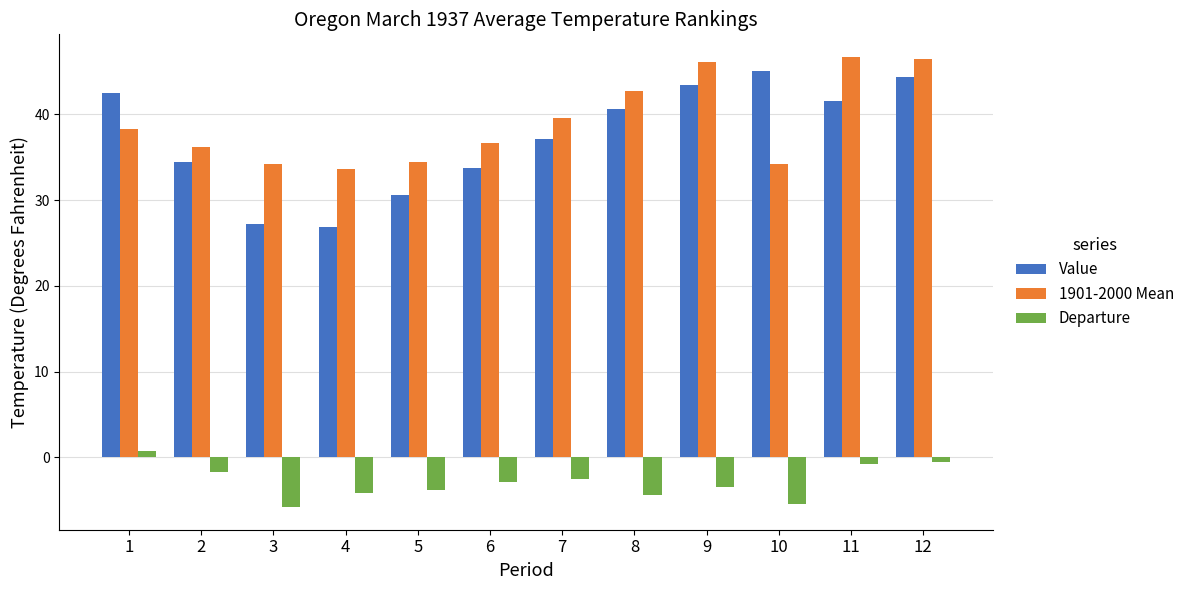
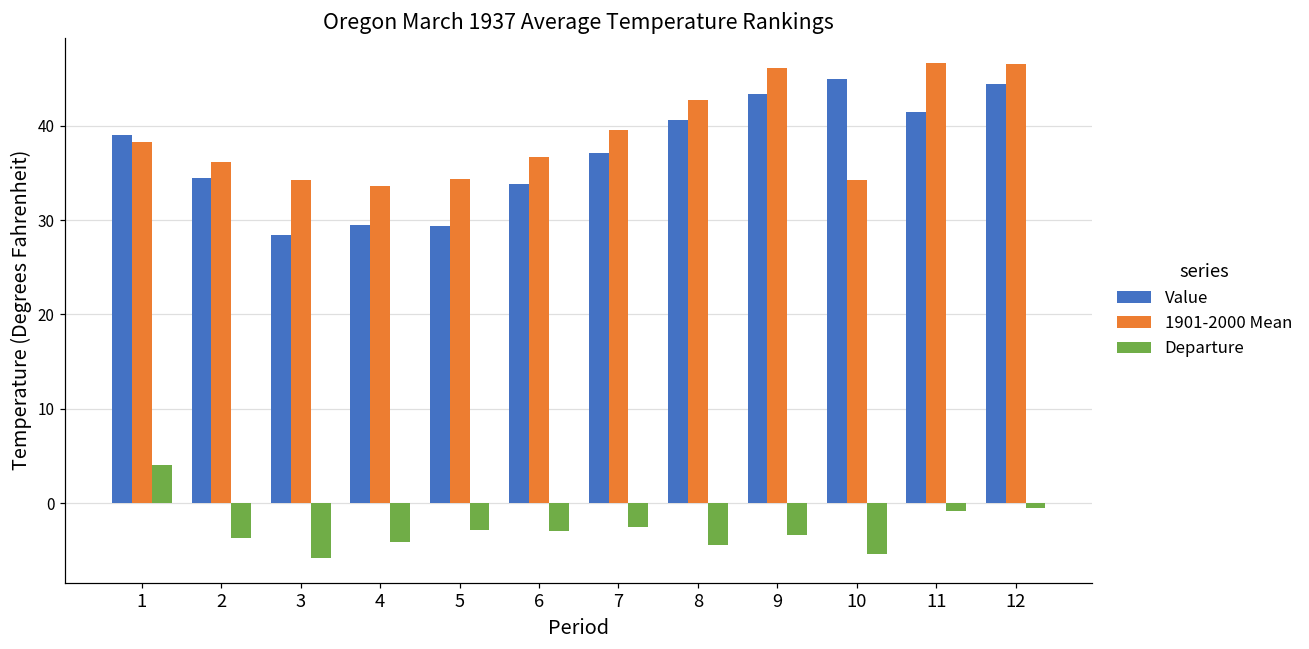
  {
    "Value": {
-     "1": 43,
+     "1": 39,
      "2": 35,
-     "3": 27,
-     "4": 27,
-     "5": 31,
+     "3": 28,
+     "4": 30,
+     "5": 29,
      "6": 34,
      "7": 37,
      "8": 41,
      "9": 43,
      "10": 45,
      "11": 42,
      "12": 44
    },
    "1901-2000 Mean": {
      "1": 38,
      "2": 36,
      "3": 34,
      "4": 34,
      "5": 34,
      "6": 37,
      "7": 40,
      "8": 43,
      "9": 46,
      "10": 34,
      "11": 47,
      "12": 47
    },
    "Departure": {
-     "1": 1,
-     "2": -2,
+     "1": 4,
+     "2": -4,
      "3": -6,
      "4": -4,
-     "5": -4,
+     "5": -3,
      "6": -3,
      "7": -3,
      "8": -4,
      "9": -3,
      "10": -5,
      "11": -1,
      "12": -1
    }
  }
